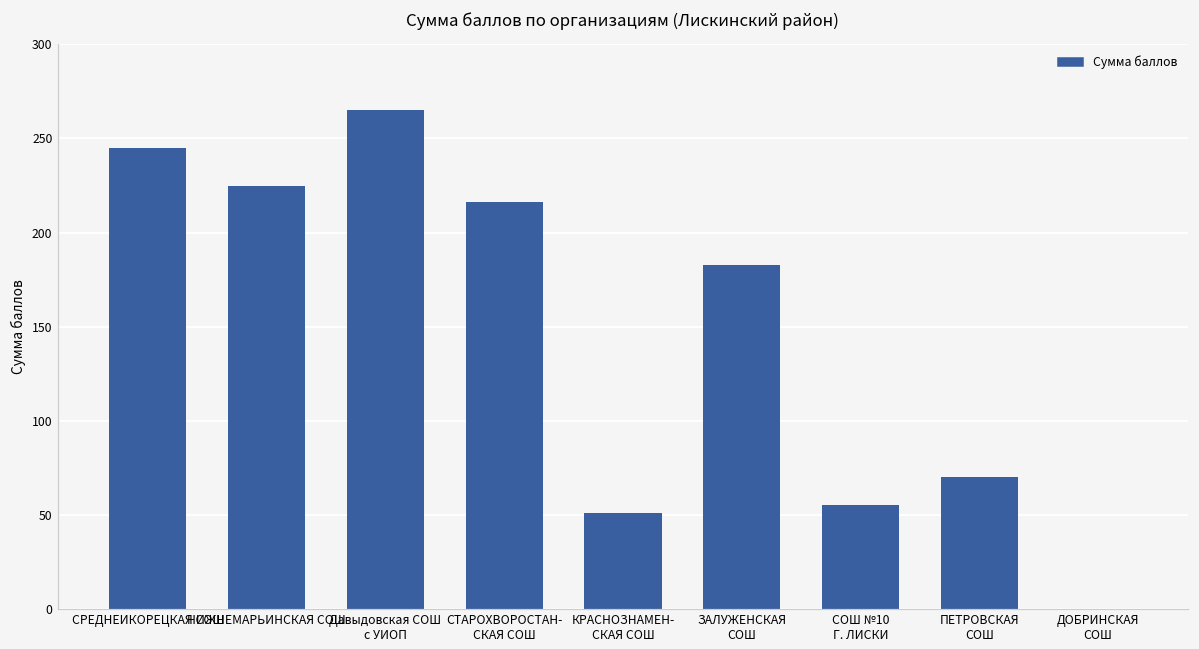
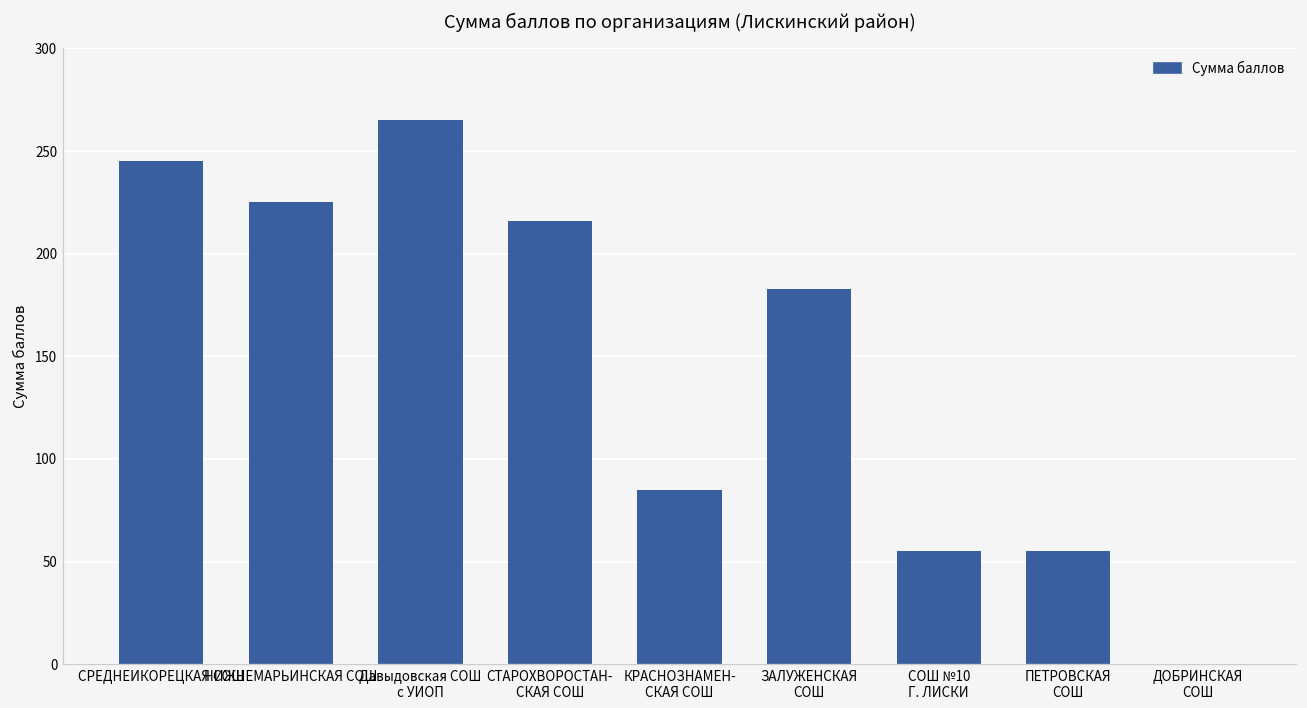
  {
    "Давыдовская СОШ с УИОП": 265,
    "СТАРОХВОРОСТАН- СКАЯ СОШ": 216,
-   "КРАСНОЗНАМЕН- СКАЯ СОШ": 51,
+   "КРАСНОЗНАМЕН- СКАЯ СОШ": 85,
    "ЗАЛУЖЕНСКАЯ СОШ": 183,
    "СОШ №10 Г. ЛИСКИ": 55,
-   "ПЕТРОВСКАЯ СОШ": 70,
+   "ПЕТРОВСКАЯ СОШ": 55,
    "ДОБРИНСКАЯ СОШ": 0
  }
